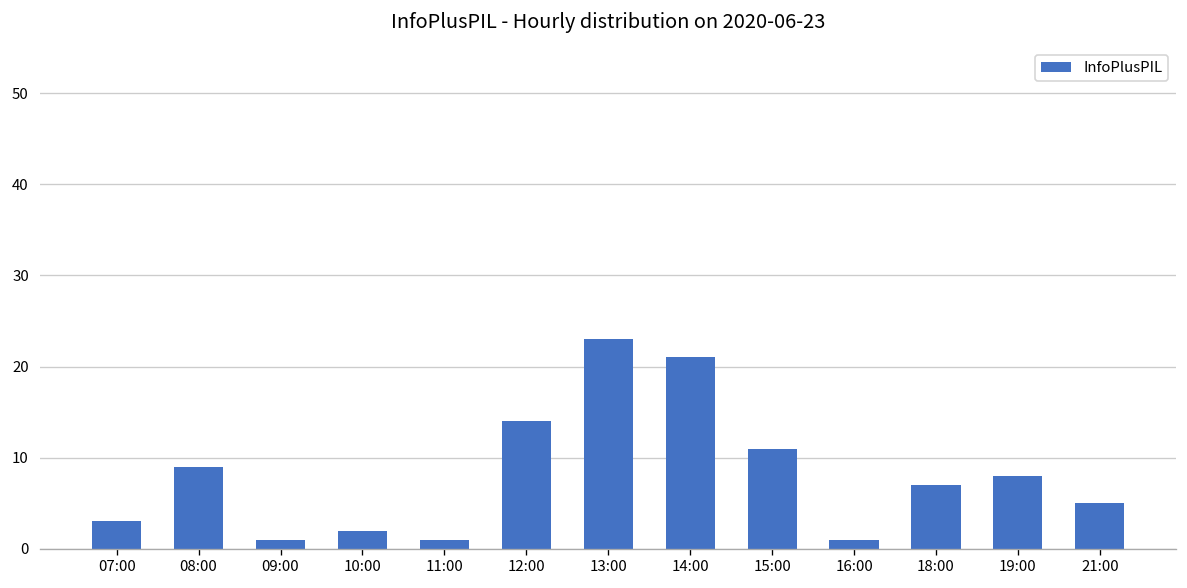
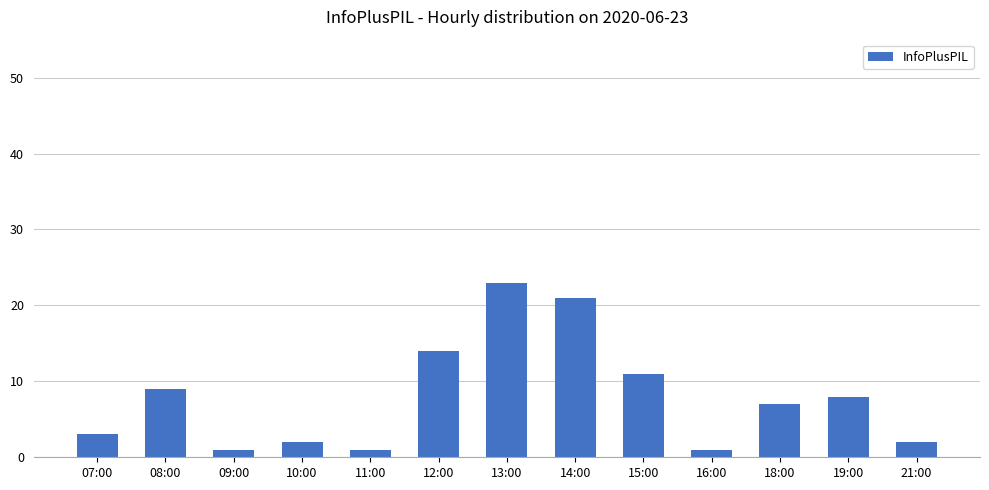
  {
    "07:00": 3,
    "08:00": 9,
    "09:00": 1,
    "10:00": 2,
    "11:00": 1,
    "12:00": 14,
    "13:00": 23,
    "14:00": 21,
    "15:00": 11,
    "16:00": 1,
    "18:00": 7,
    "19:00": 8,
-   "21:00": 5
+   "21:00": 2
  }
